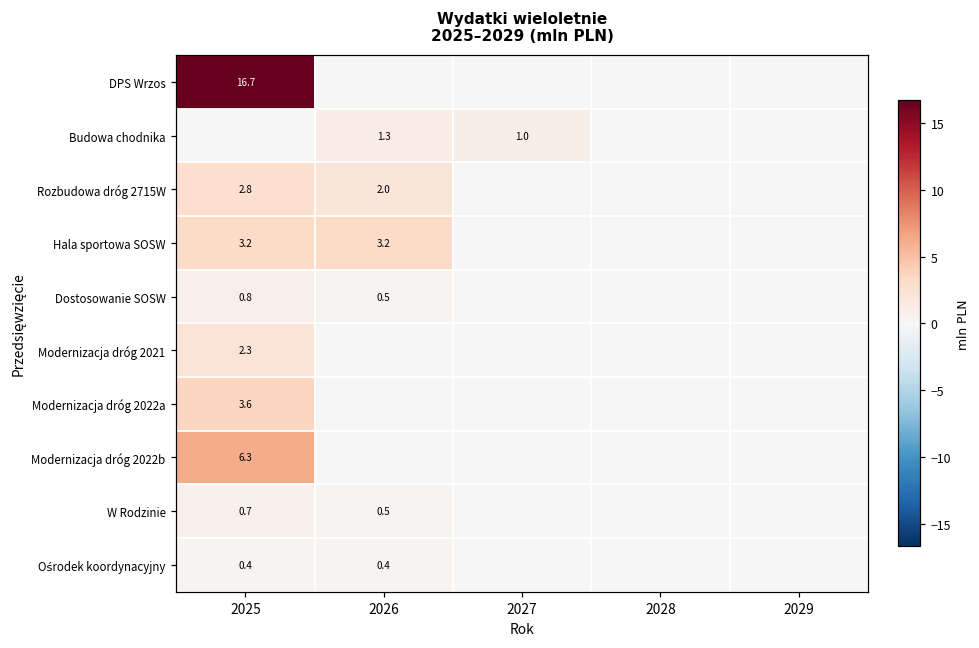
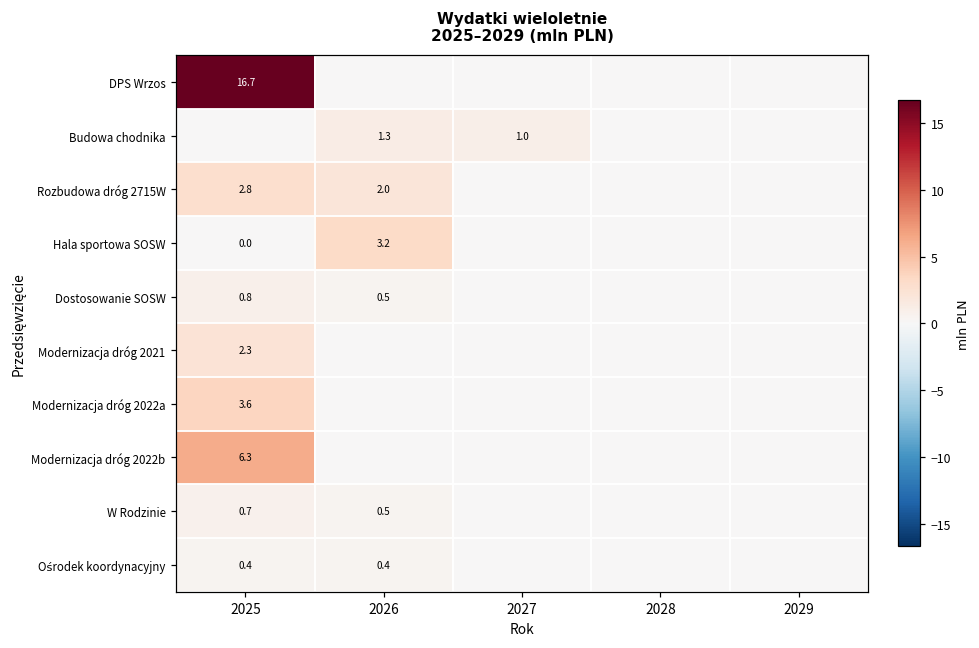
  {
    "DPS Wrzos": {
      "2025": 16.7
    },
    "Budowa chodnika": {
      "2026": 1.3,
      "2027": 1.0
    },
    "Rozbudowa dróg 2715W": {
      "2025": 2.8,
      "2026": 2.0
    },
    "Hala sportowa SOSW": {
-     "2025": 3.2,
+     "2025": 0.0,
      "2026": 3.2
    },
    "Dostosowanie SOSW": {
      "2025": 0.8,
      "2026": 0.5
    },
    "Modernizacja dróg 2021": {
      "2025": 2.3
    },
    "Modernizacja dróg 2022a": {
      "2025": 3.6
    },
    "Modernizacja dróg 2022b": {
      "2025": 6.3
    },
    "W Rodzinie": {
      "2025": 0.7,
      "2026": 0.5
    },
    "Ośrodek koordynacyjny": {
      "2025": 0.4,
      "2026": 0.4
    }
  }
